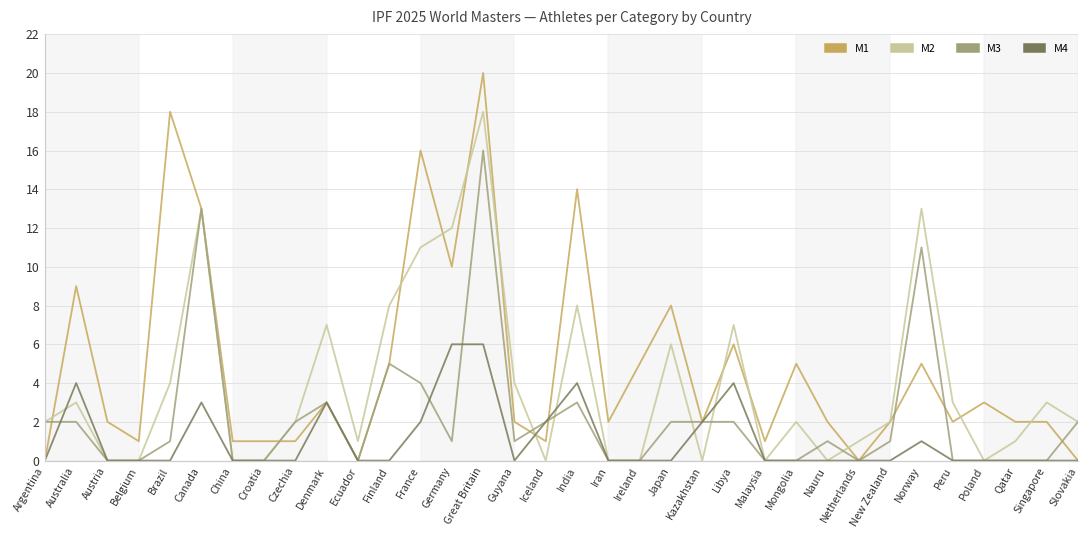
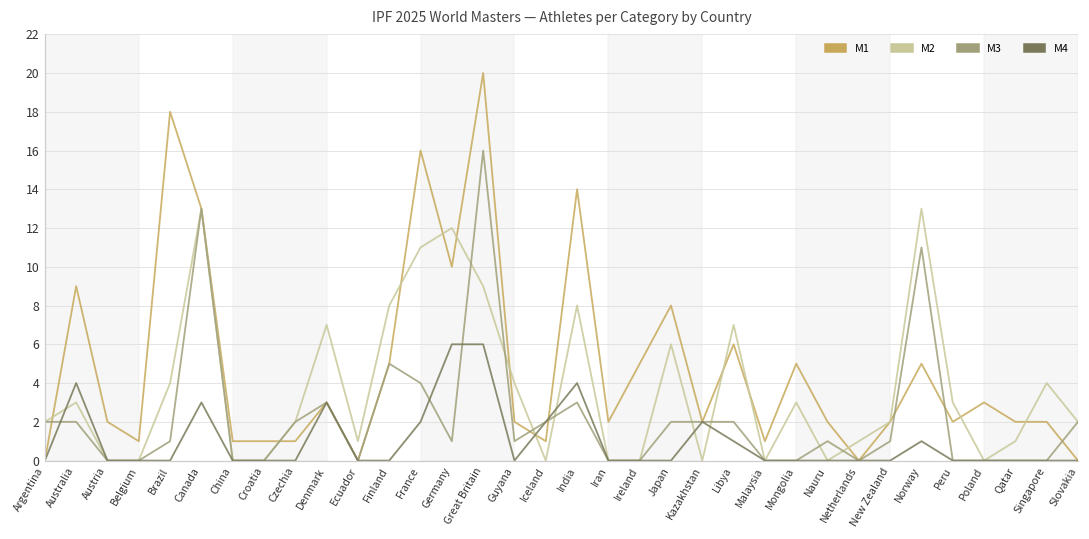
  {
    "M2": {
      "Australia": 3,
      "Brazil": 4,
      "Denmark": 7,
      "Ecuador": 1,
      "Finland": 8,
      "France": 11,
      "Germany": 12,
-     "Great Britain": 18,
+     "Great Britain": 9,
      "Guyana": 4,
      "Iceland": 0,
      "India": 8,
      "Japan": 6,
      "Kazakhstan": 0,
      "Libya": 7,
-     "Mongolia": 2,
+     "Mongolia": 3,
      "Netherlands": 1,
      "Norway": 13,
      "Peru": 3,
      "Qatar": 1,
-     "Singapore": 3
+     "Singapore": 4
    },
    "M4": {
      "Australia": 4,
      "Brazil": 0,
      "Canada": 3,
      "Czechia": 0,
      "Finland": 0,
      "France": 2,
      "Germany": 6,
      "Great Britain": 6,
      "Guyana": 0,
      "India": 4,
      "Japan": 0,
-     "Libya": 4,
+     "Libya": 1,
      "New Zealand": 0,
      "Norway": 1
    }
  }
